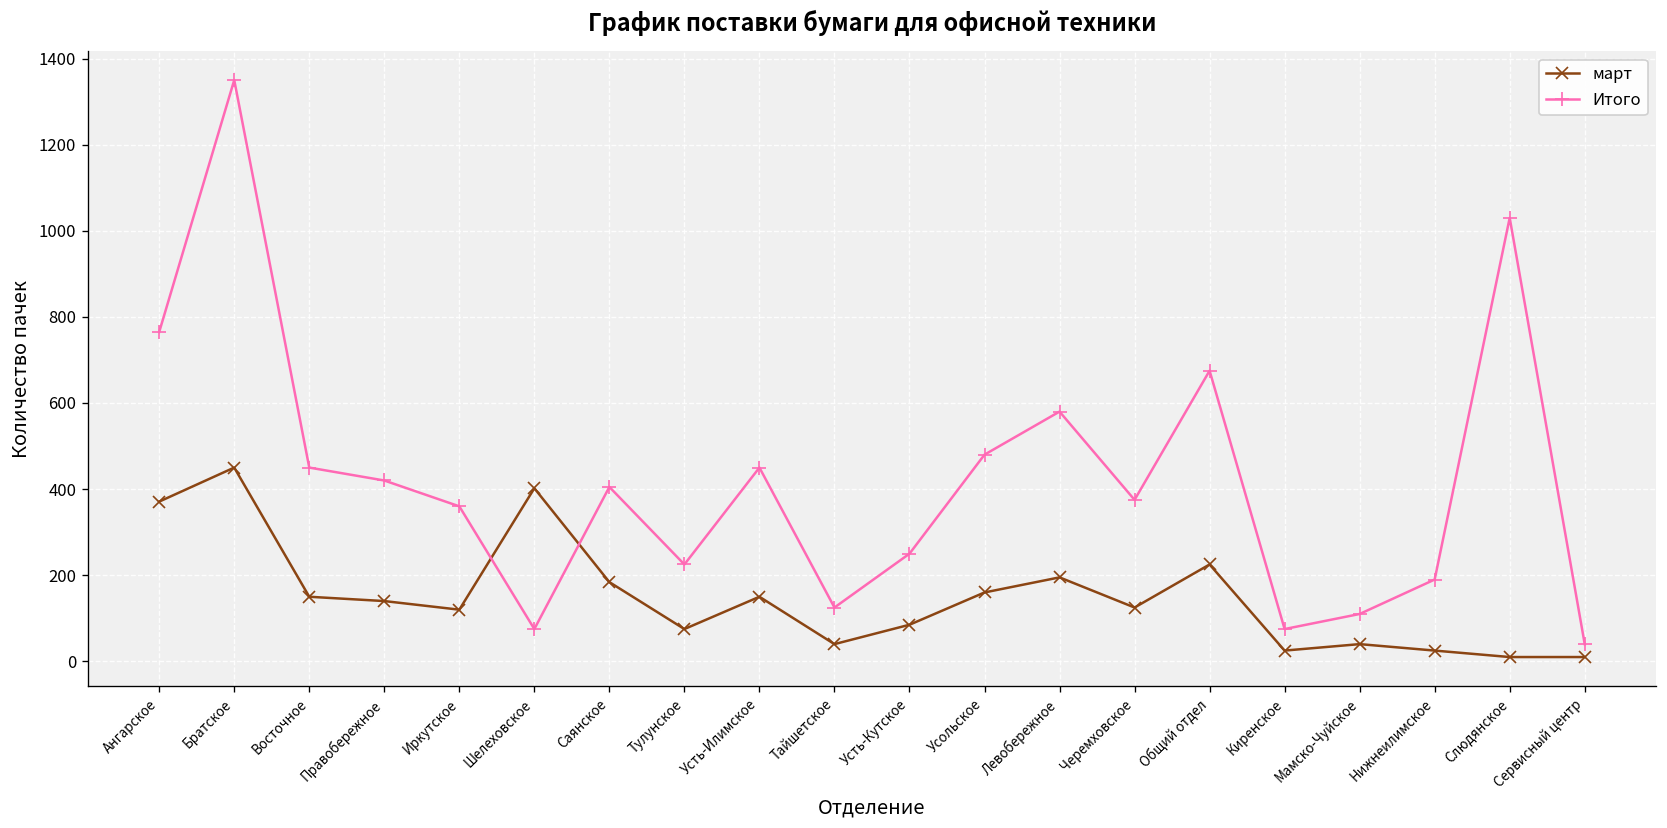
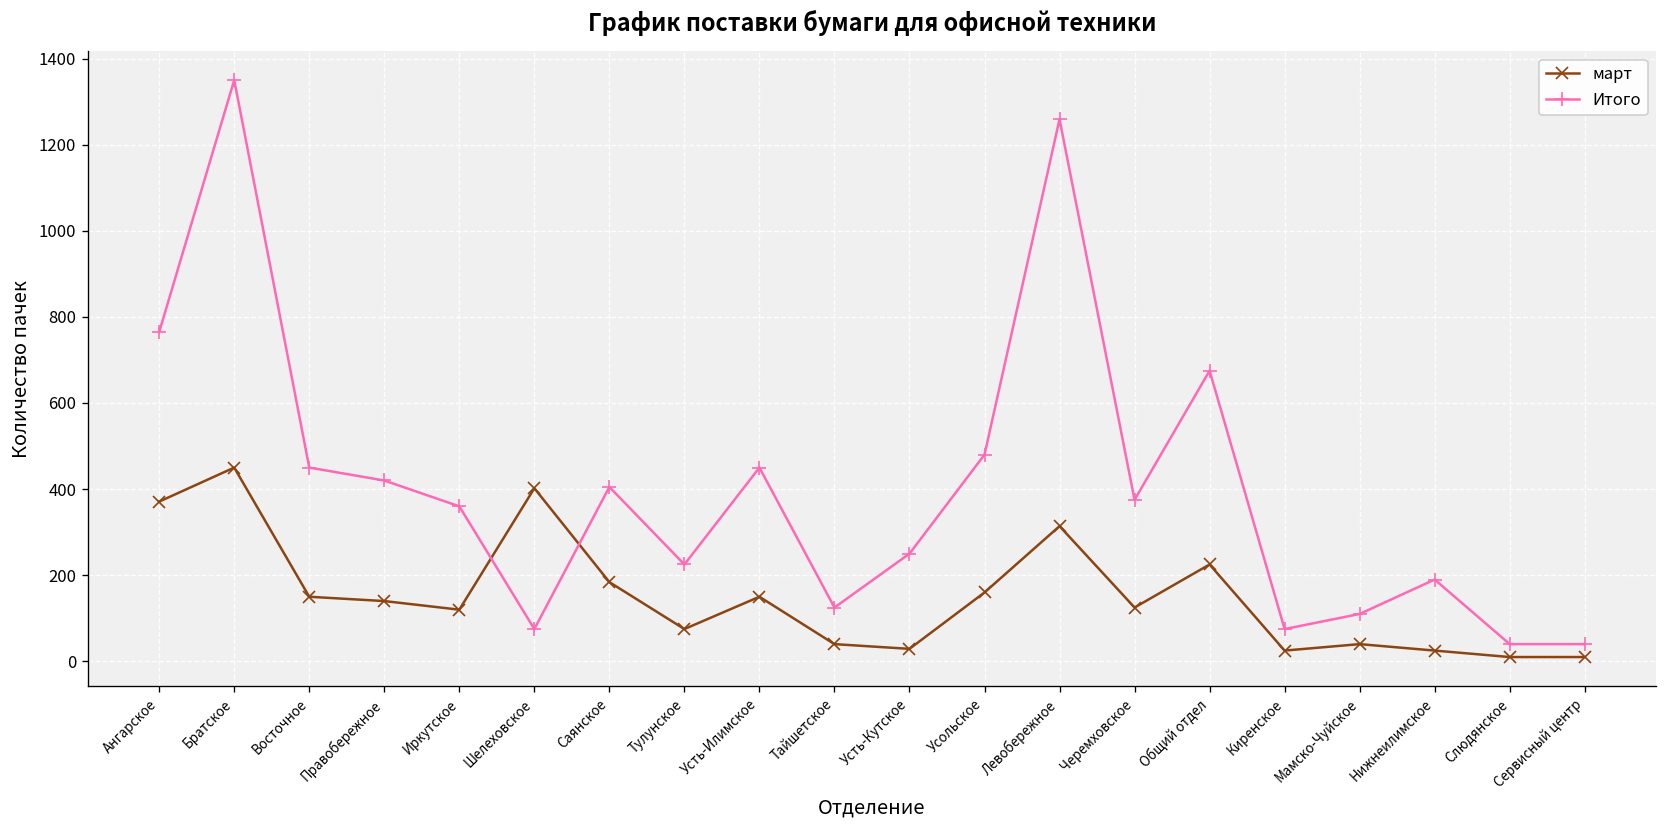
  {
    "март": {
      "Ангарское": 370,
      "Братское": 450,
      "Восточное": 150,
      "Правобережное": 140,
      "Иркутское": 120,
      "Шелеховское": 400,
      "Саянское": 180,
      "Тулунское": 80,
      "Усть-Илимское": 150,
      "Тайшетское": 40,
-     "Усть-Кутское": 90,
+     "Усть-Кутское": 30,
      "Усольское": 160,
-     "Левобережное": 200,
+     "Левобережное": 310,
      "Черемховское": 130,
      "Общий отдел": 230,
      "Киренское": 30,
      "Мамско-Чуйское": 40,
      "Нижнеилимское": 30,
      "Слюдянское": 10,
      "Сервисный центр": 10
    },
    "Итого": {
      "Ангарское": 770,
      "Братское": 1350,
      "Восточное": 450,
      "Правобережное": 420,
      "Иркутское": 360,
      "Шелеховское": 80,
      "Саянское": 410,
      "Тулунское": 230,
      "Усть-Илимское": 450,
      "Тайшетское": 130,
      "Усть-Кутское": 250,
      "Усольское": 480,
-     "Левобережное": 580,
+     "Левобережное": 1260,
      "Черемховское": 380,
      "Общий отдел": 680,
      "Киренское": 80,
      "Мамско-Чуйское": 110,
      "Нижнеилимское": 190,
-     "Слюдянское": 1030,
+     "Слюдянское": 40,
      "Сервисный центр": 40
    }
  }
